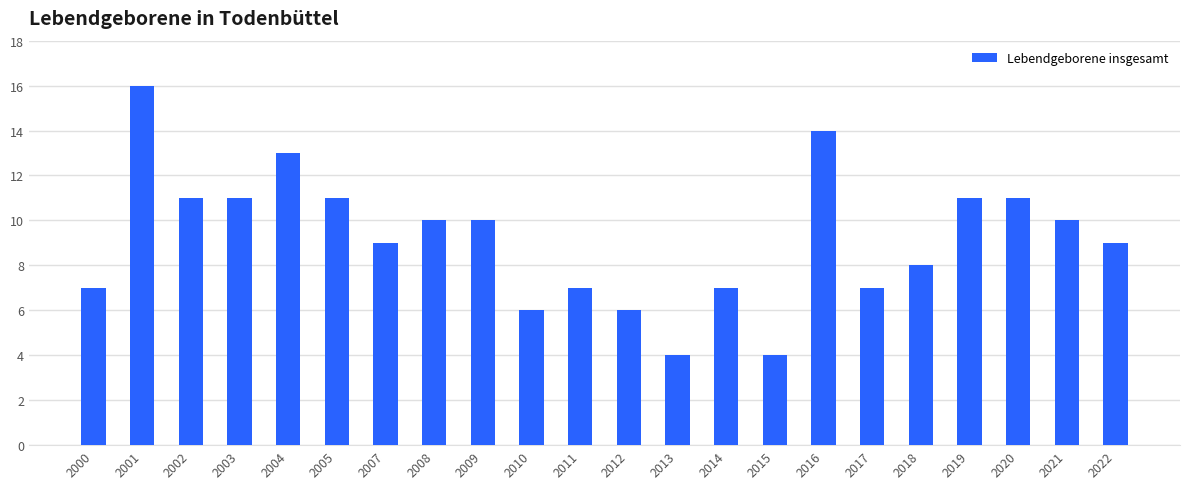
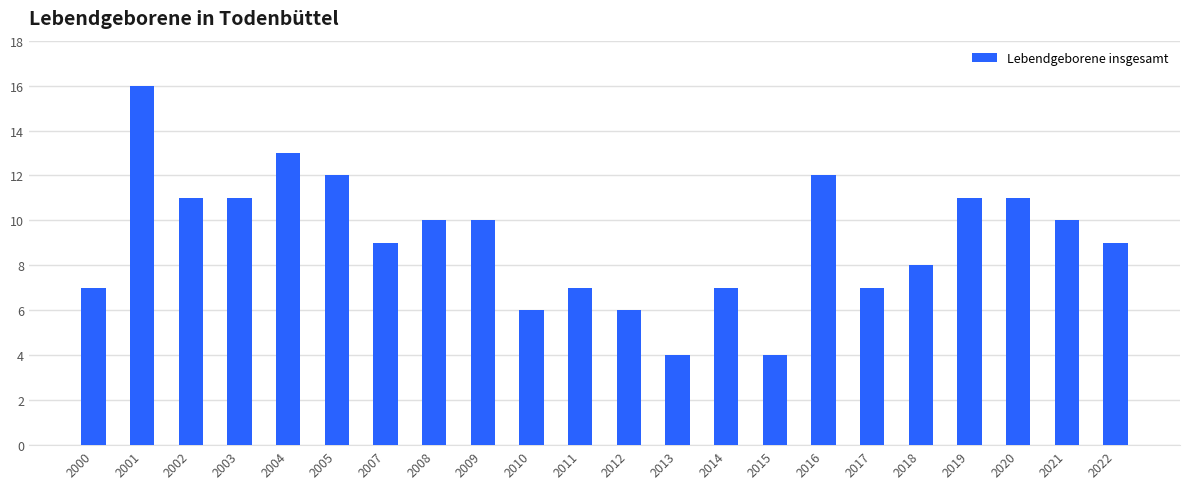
  {
    "2000": 7,
    "2001": 16,
    "2002": 11,
    "2003": 11,
    "2004": 13,
-   "2005": 11,
+   "2005": 12,
    "2007": 9,
    "2008": 10,
    "2009": 10,
    "2010": 6,
    "2011": 7,
    "2012": 6,
    "2013": 4,
    "2014": 7,
    "2015": 4,
-   "2016": 14,
+   "2016": 12,
    "2017": 7,
    "2018": 8,
    "2019": 11,
    "2020": 11,
    "2021": 10,
    "2022": 9
  }
